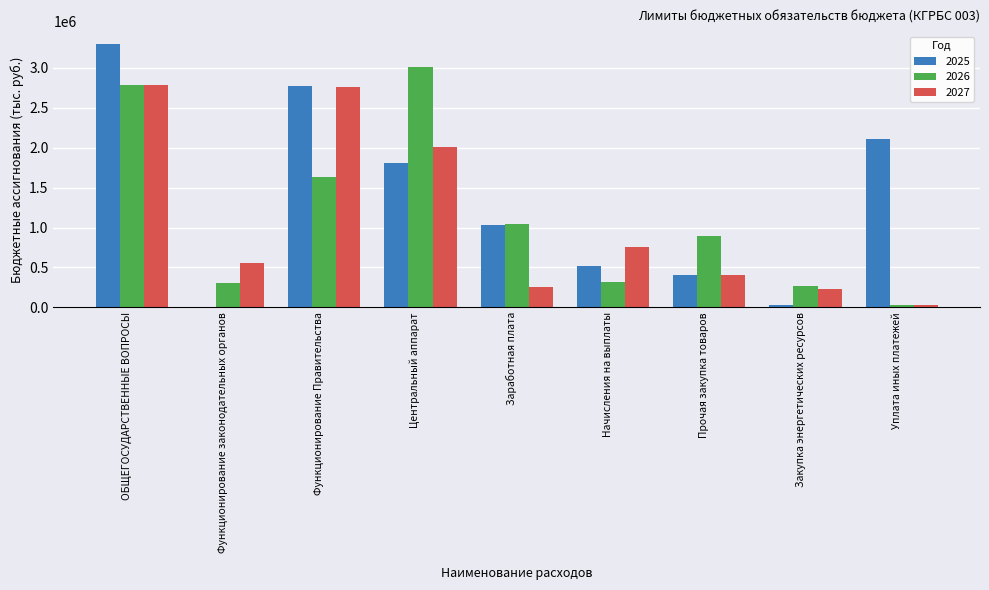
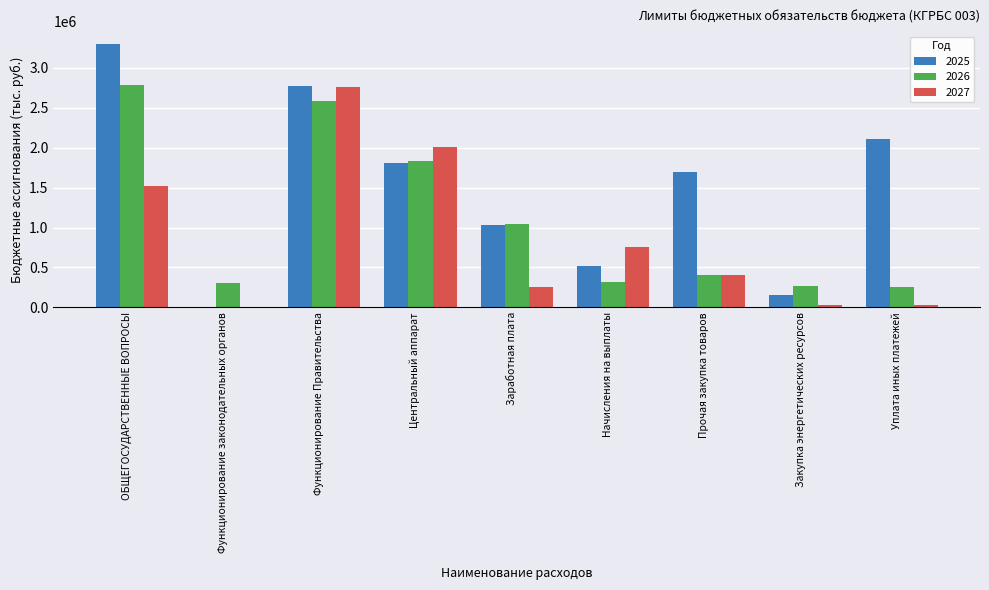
  {
    "2025": {
      "ОБЩЕГОСУДАРСТВЕННЫЕ ВОПРОСЫ": 3300000,
      "Функционирование Правительства": 2800000,
      "Центральный аппарат": 1800000,
      "Заработная плата": 1000000,
      "Начисления на выплаты": 500000,
-     "Прочая закупка товаров": 400000,
-     "Закупка энергетических ресурсов": 0,
+     "Прочая закупка товаров": 1700000,
+     "Закупка энергетических ресурсов": 200000,
      "Уплата иных платежей": 2100000
    },
    "2026": {
      "ОБЩЕГОСУДАРСТВЕННЫЕ ВОПРОСЫ": 2800000,
      "Функционирование законодательных органов": 300000,
-     "Функционирование Правительства": 1600000,
-     "Центральный аппарат": 3000000,
+     "Функционирование Правительства": 2600000,
+     "Центральный аппарат": 1800000,
      "Заработная плата": 1000000,
      "Начисления на выплаты": 300000,
-     "Прочая закупка товаров": 900000,
+     "Прочая закупка товаров": 400000,
      "Закупка энергетических ресурсов": 300000,
-     "Уплата иных платежей": 0
+     "Уплата иных платежей": 300000
    },
    "2027": {
-     "ОБЩЕГОСУДАРСТВЕННЫЕ ВОПРОСЫ": 2800000,
-     "Функционирование законодательных органов": 600000,
+     "ОБЩЕГОСУДАРСТВЕННЫЕ ВОПРОСЫ": 1500000,
+     "Функционирование законодательных органов": 0,
      "Функционирование Правительства": 2800000,
      "Центральный аппарат": 2000000,
      "Заработная плата": 300000,
      "Начисления на выплаты": 800000,
      "Прочая закупка товаров": 400000,
-     "Закупка энергетических ресурсов": 200000,
+     "Закупка энергетических ресурсов": 0,
      "Уплата иных платежей": 0
    }
  }
